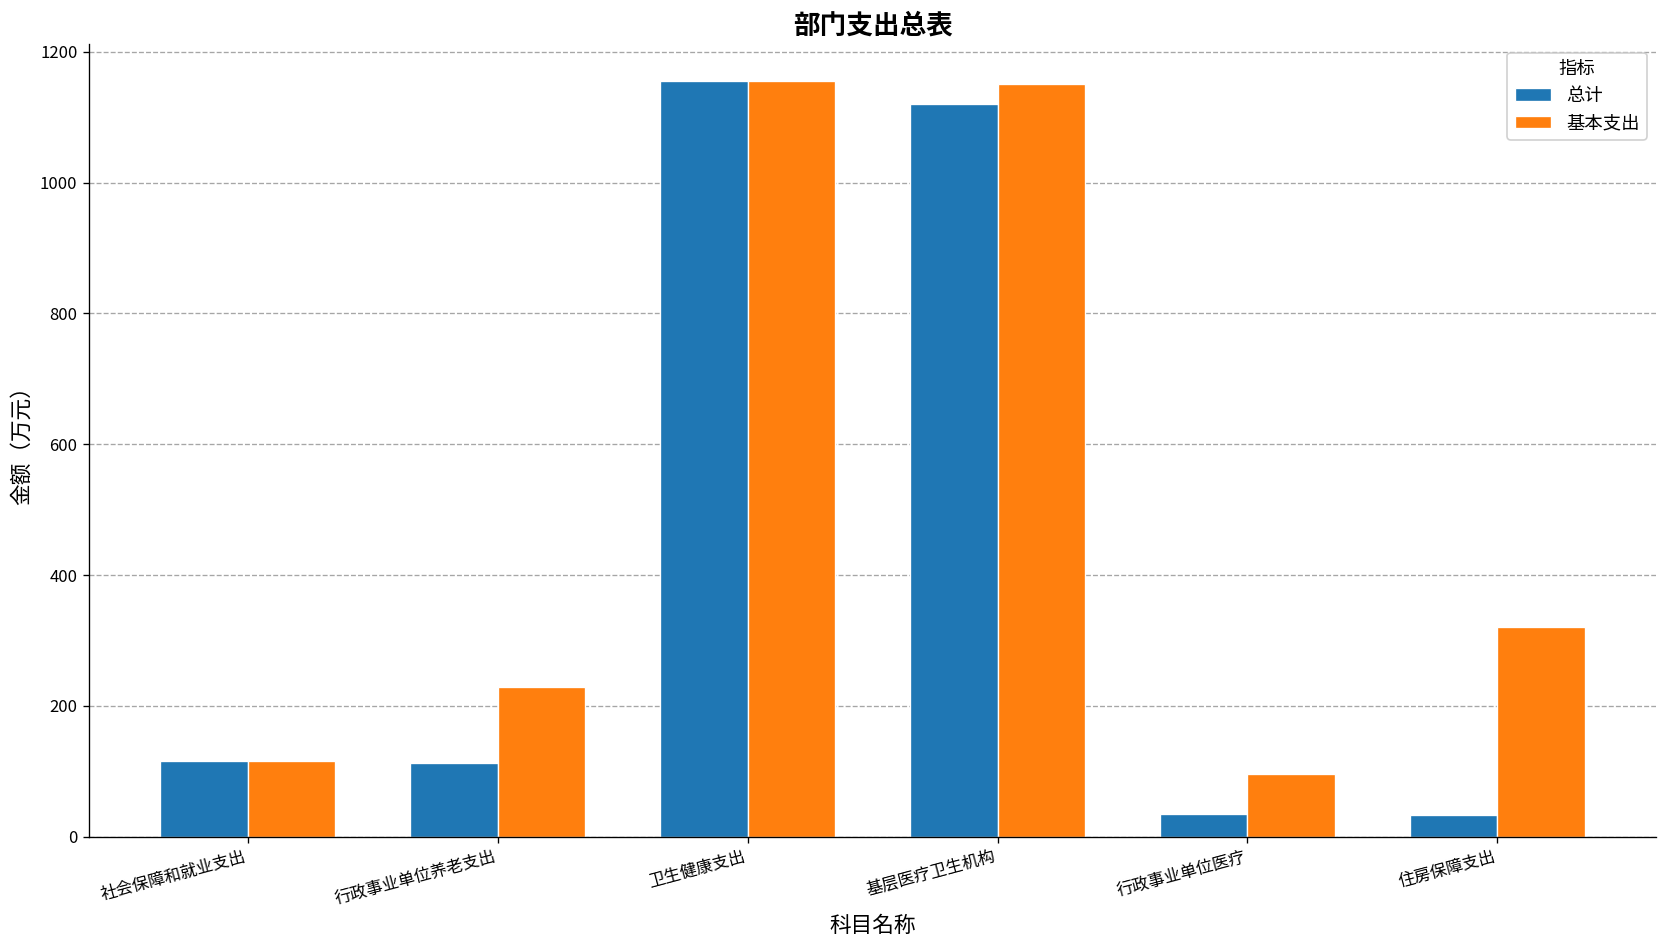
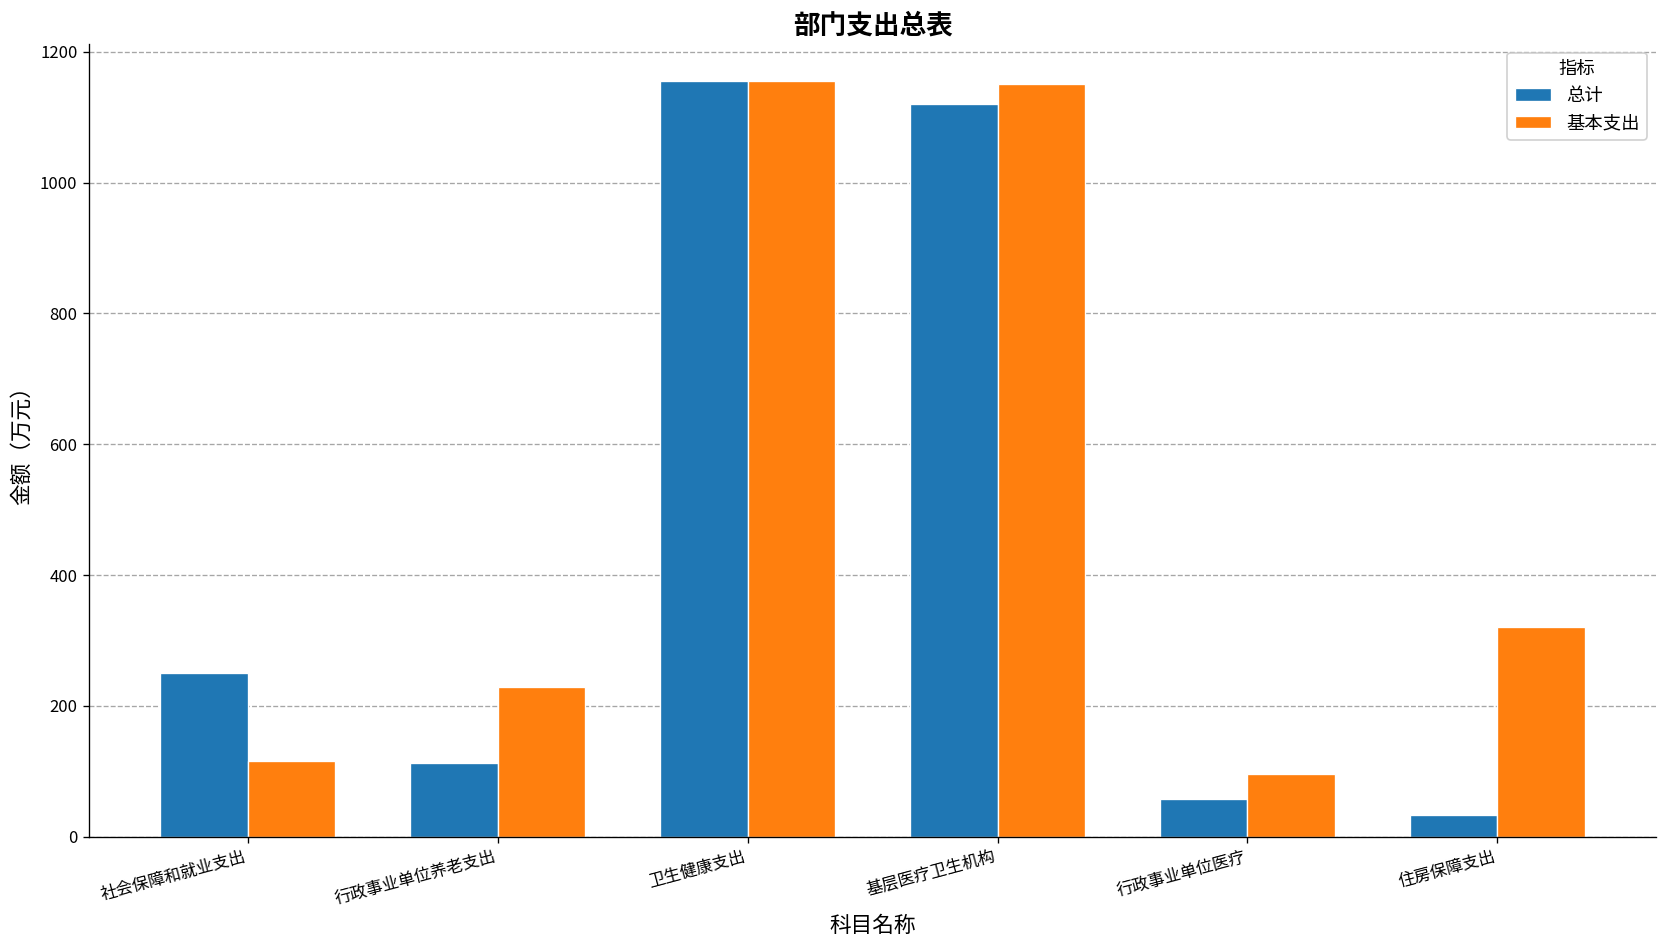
  {
    "总计": {
-     "社会保障和就业支出": 120,
+     "社会保障和就业支出": 250,
      "行政事业单位养老支出": 110,
      "卫生健康支出": 1150,
      "基层医疗卫生机构": 1120,
-     "行政事业单位医疗": 30,
+     "行政事业单位医疗": 60,
      "住房保障支出": 30
    },
    "基本支出": {
      "社会保障和就业支出": 120,
      "行政事业单位养老支出": 230,
      "卫生健康支出": 1150,
      "基层医疗卫生机构": 1150,
      "行政事业单位医疗": 100,
      "住房保障支出": 320
    }
  }
